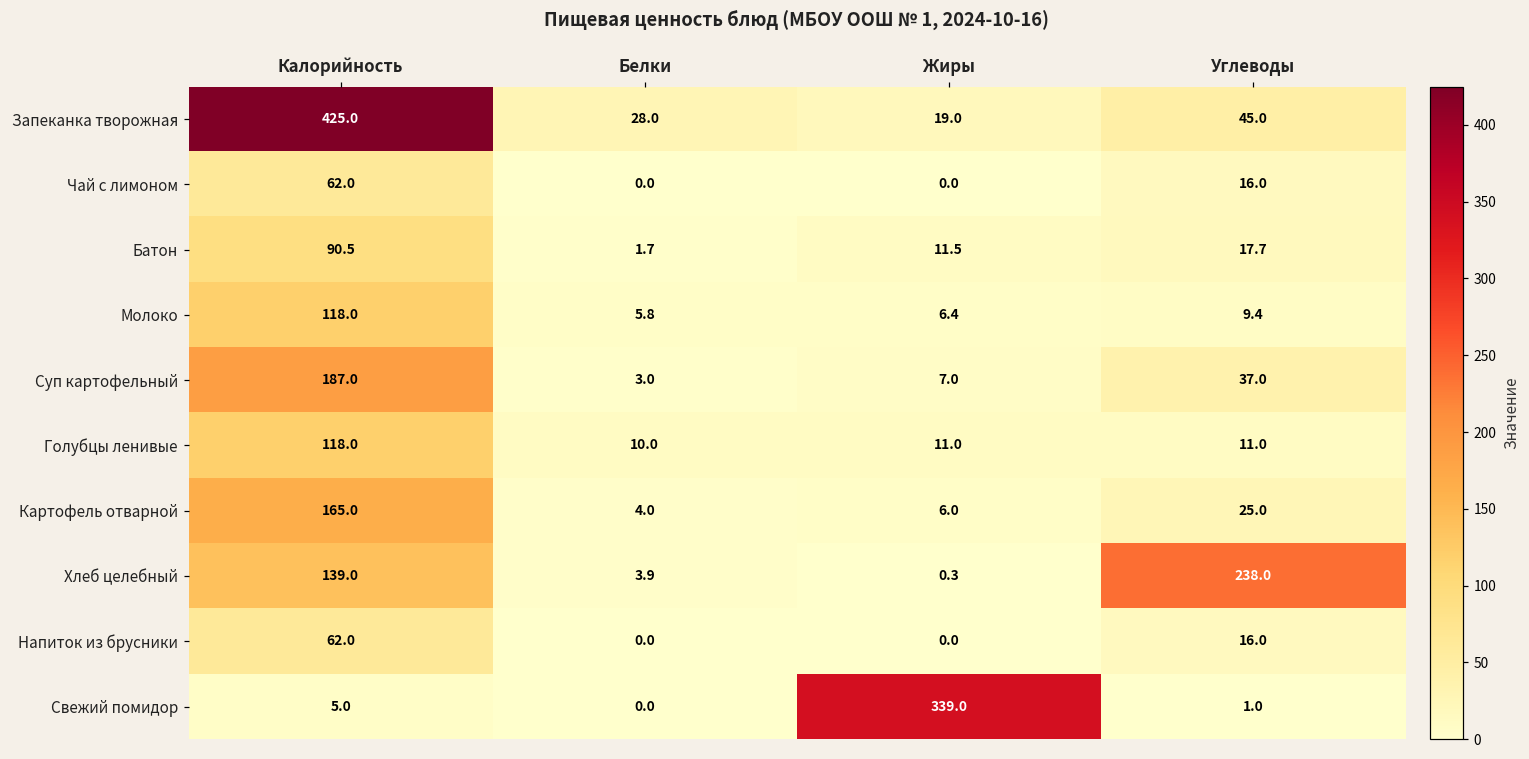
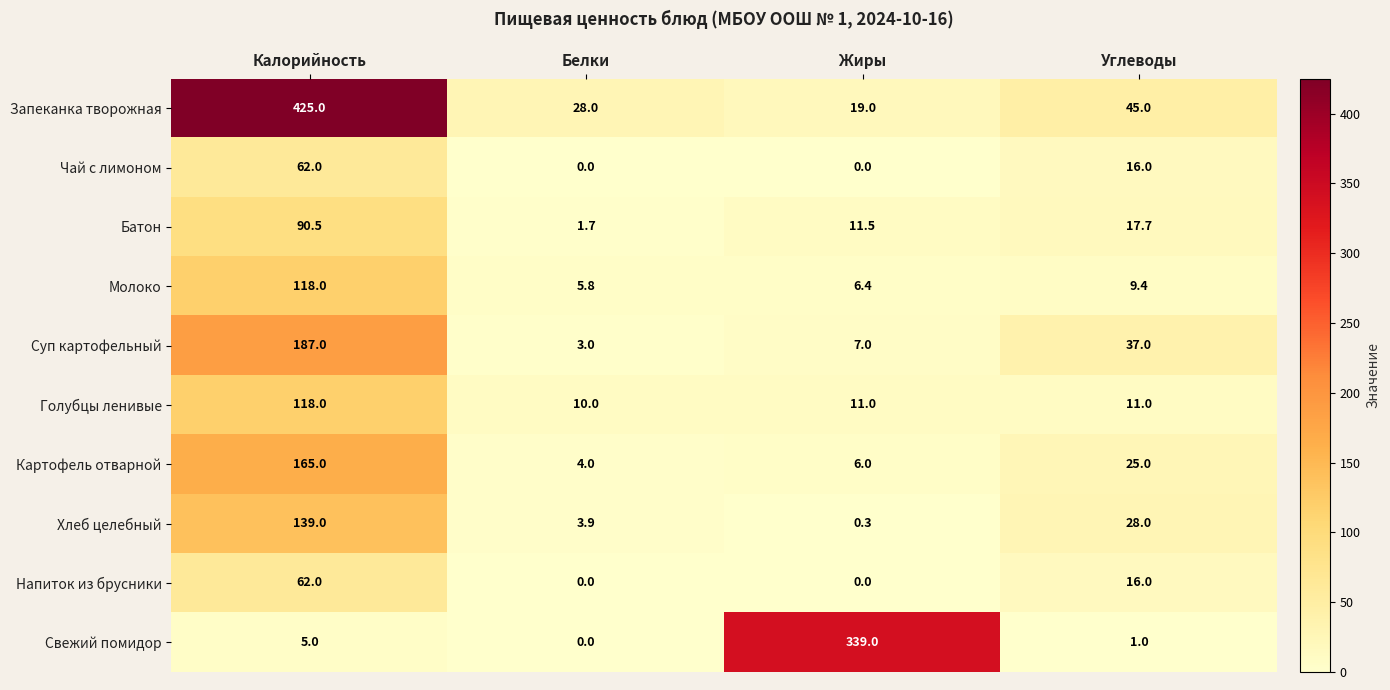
  {
    "Запеканка творожная": {
      "Калорийность": 425.0,
      "Белки": 28.0,
      "Жиры": 19.0,
      "Углеводы": 45.0
    },
    "Чай с лимоном": {
      "Калорийность": 62.0,
      "Белки": 0.0,
      "Жиры": 0.0,
      "Углеводы": 16.0
    },
    "Батон": {
      "Калорийность": 90.5,
      "Белки": 1.7,
      "Жиры": 11.5,
      "Углеводы": 17.7
    },
    "Молоко": {
      "Калорийность": 118.0,
      "Белки": 5.8,
      "Жиры": 6.4,
      "Углеводы": 9.4
    },
    "Суп картофельный": {
      "Калорийность": 187.0,
      "Белки": 3.0,
      "Жиры": 7.0,
      "Углеводы": 37.0
    },
    "Голубцы ленивые": {
      "Калорийность": 118.0,
      "Белки": 10.0,
      "Жиры": 11.0,
      "Углеводы": 11.0
    },
    "Картофель отварной": {
      "Калорийность": 165.0,
      "Белки": 4.0,
      "Жиры": 6.0,
      "Углеводы": 25.0
    },
    "Хлеб целебный": {
      "Калорийность": 139.0,
      "Белки": 3.9,
      "Жиры": 0.3,
-     "Углеводы": 238.0
+     "Углеводы": 28.0
    },
    "Напиток из брусники": {
      "Калорийность": 62.0,
      "Белки": 0.0,
      "Жиры": 0.0,
      "Углеводы": 16.0
    },
    "Свежий помидор": {
      "Калорийность": 5.0,
      "Белки": 0.0,
      "Жиры": 339.0,
      "Углеводы": 1.0
    }
  }
